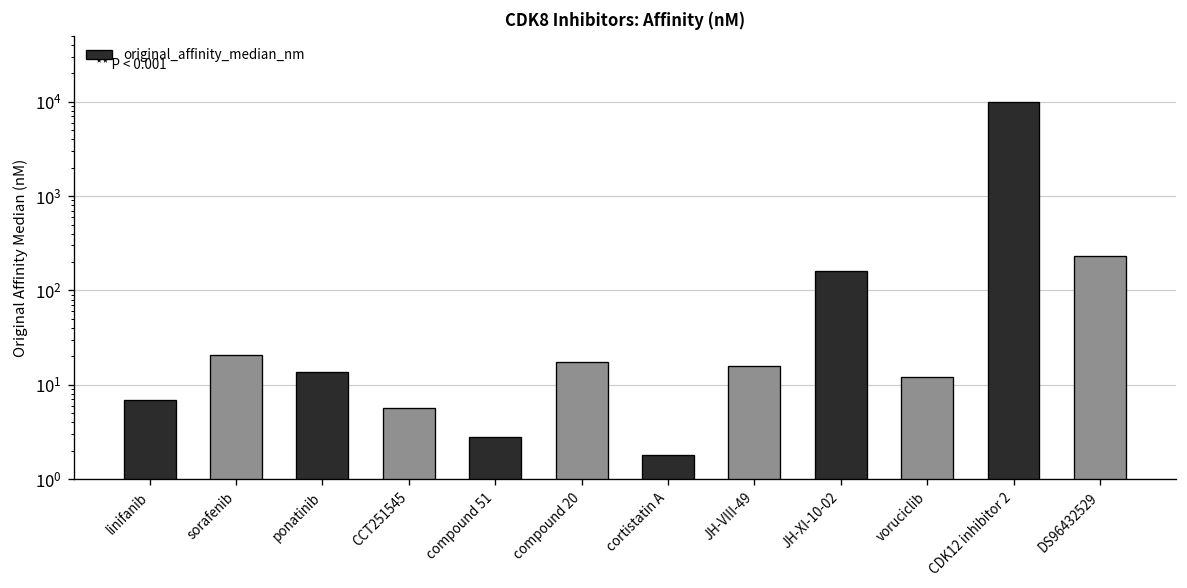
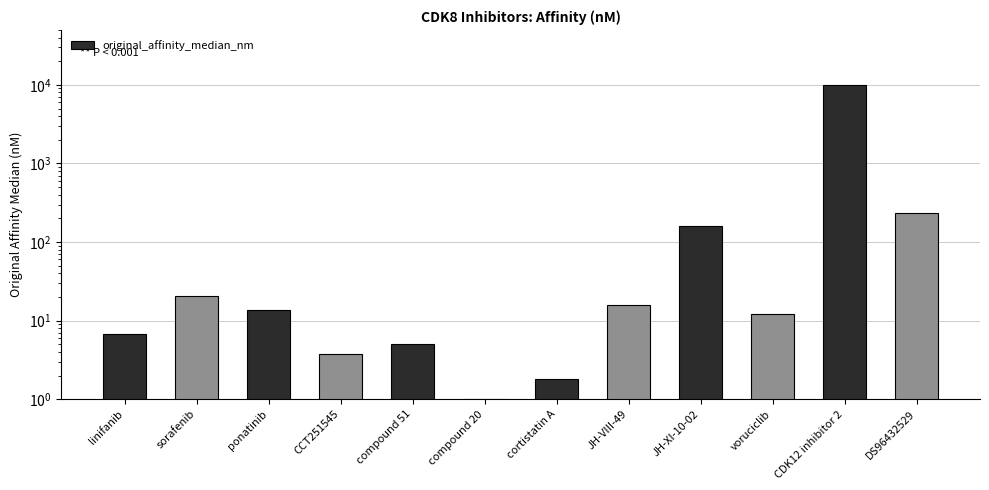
  {
    "linifanib": 7,
    "sorafenib": 21,
    "ponatinib": 14,
-   "CCT251545": 6,
-   "compound 51": 2.8,
-   "compound 20": 17,
+   "CCT251545": 4,
+   "compound 51": 5,
+   "compound 20": 1.0,
    "cortistatin A": 1.8,
    "JH-VIII-49": 16,
    "JH-XI-10-02": 160,
    "voruciclib": 12,
    "CDK12 inhibitor 2": 10000,
    "DS96432529": 230
  }
